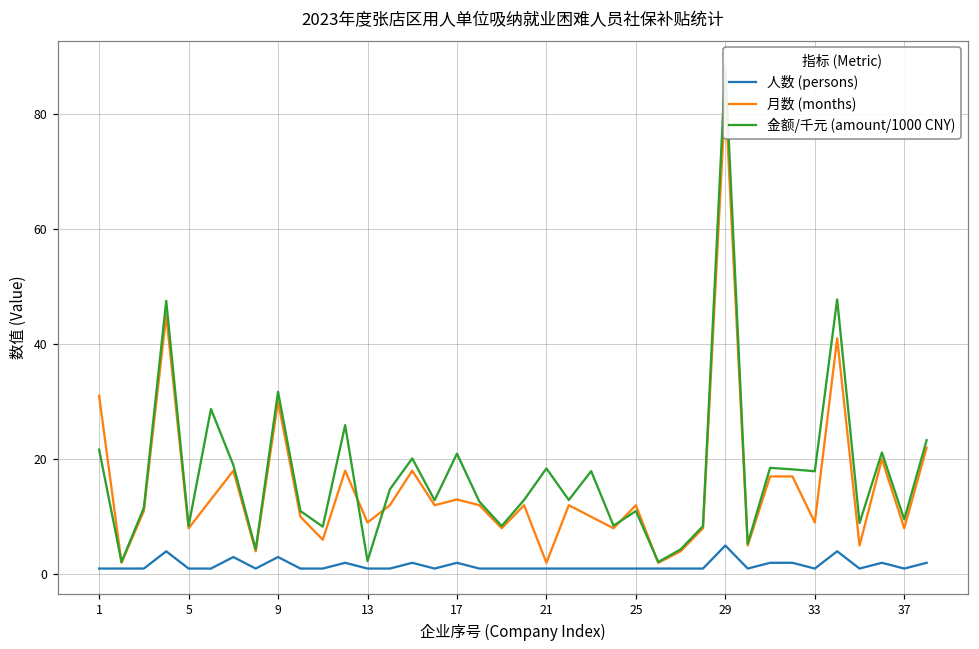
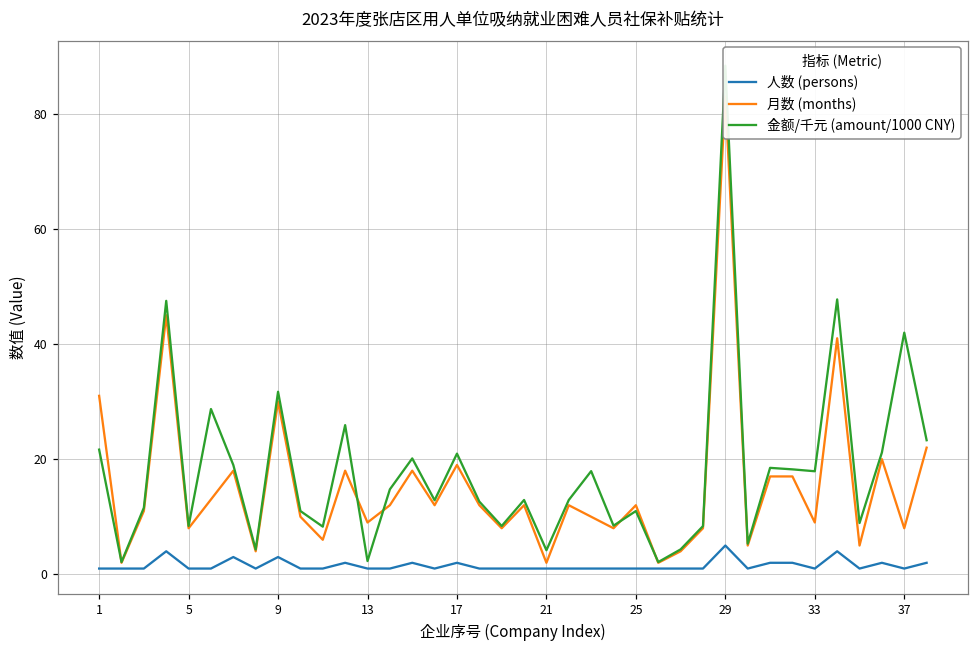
  {
    "人数 (persons)": {
      "1": 1,
      "5": 1,
      "9": 3,
      "13": 1,
      "17": 2,
      "21": 1,
      "25": 1,
      "29": 5,
      "33": 1,
      "37": 1
    },
    "月数 (months)": {
      "1": 31,
      "9": 30,
      "13": 9,
-     "17": 13,
+     "17": 19,
      "21": 2,
      "25": 12,
      "33": 9,
      "37": 8
    },
    "金额/千元 (amount/1000 CNY)": {
      "1": 22,
      "9": 32,
      "13": 2,
      "17": 21,
-     "21": 18,
+     "21": 4,
      "25": 11,
      "33": 18,
-     "37": 10
+     "37": 42
    }
  }
